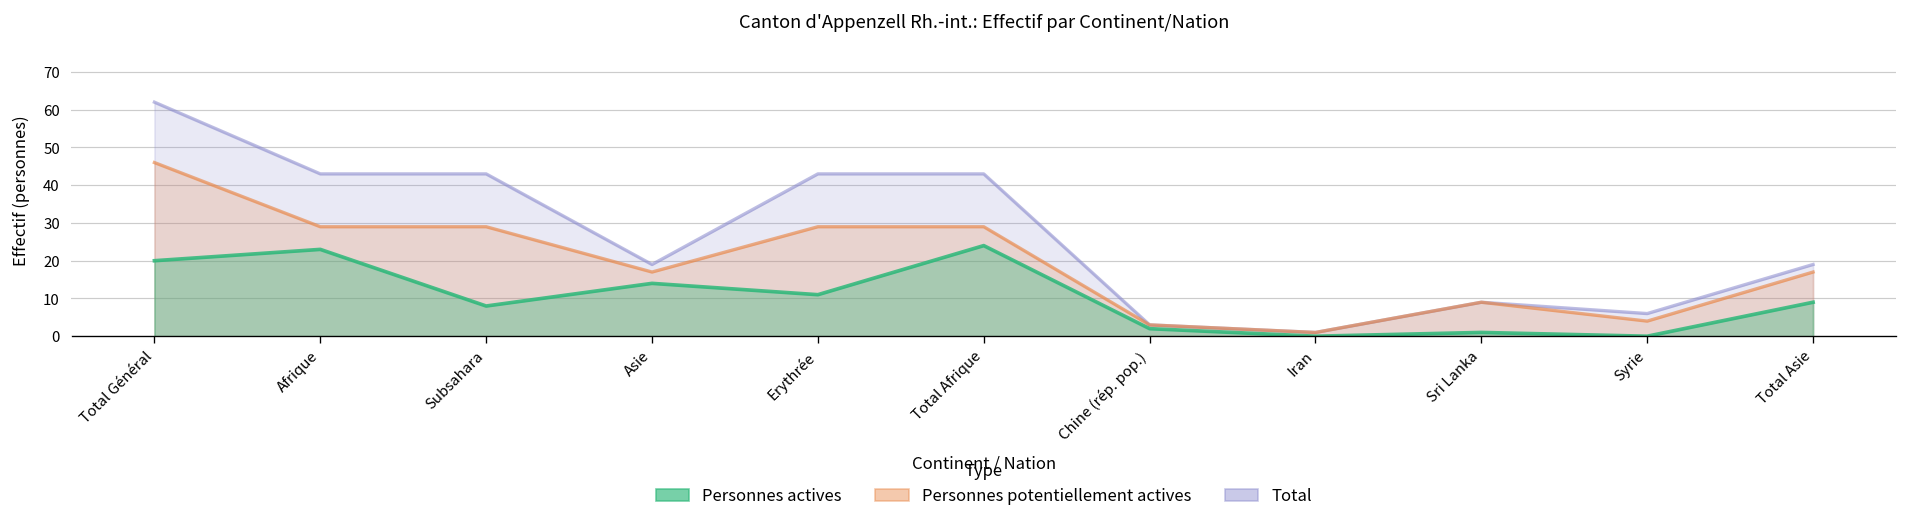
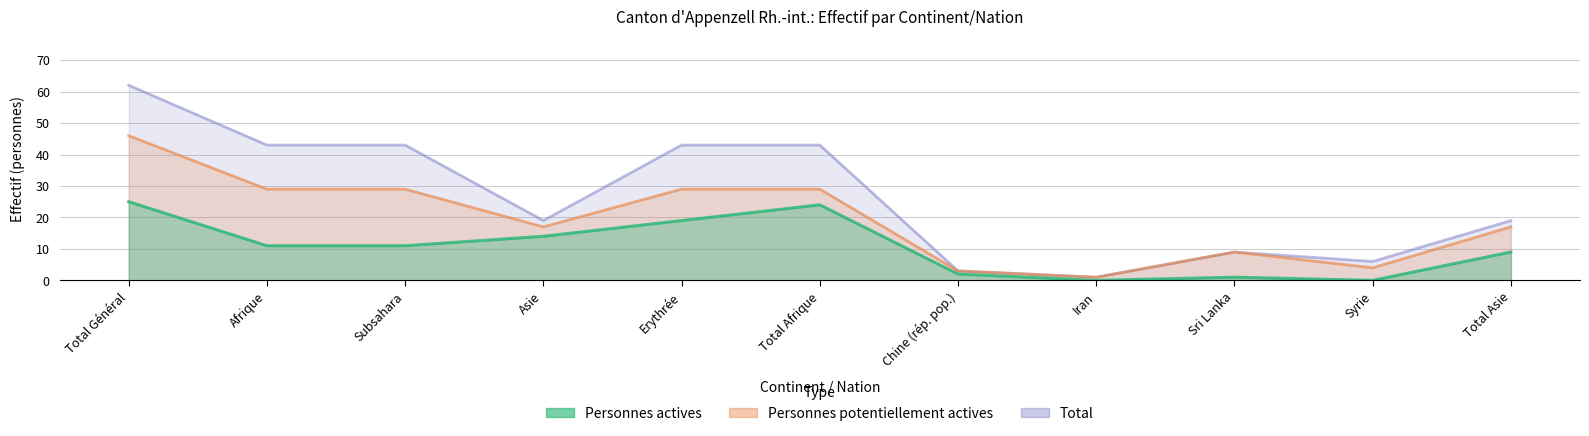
  {
    "Personnes actives": {
-     "Total Général": 20,
-     "Afrique": 23,
-     "Subsahara": 8,
+     "Total Général": 25,
+     "Afrique": 11,
+     "Subsahara": 11,
      "Asie": 14,
-     "Erythrée": 11,
+     "Erythrée": 19,
      "Total Afrique": 24,
      "Chine (rép. pop.)": 2,
      "Iran": 0,
      "Sri Lanka": 1,
      "Syrie": 0,
      "Total Asie": 9
    }
  }
